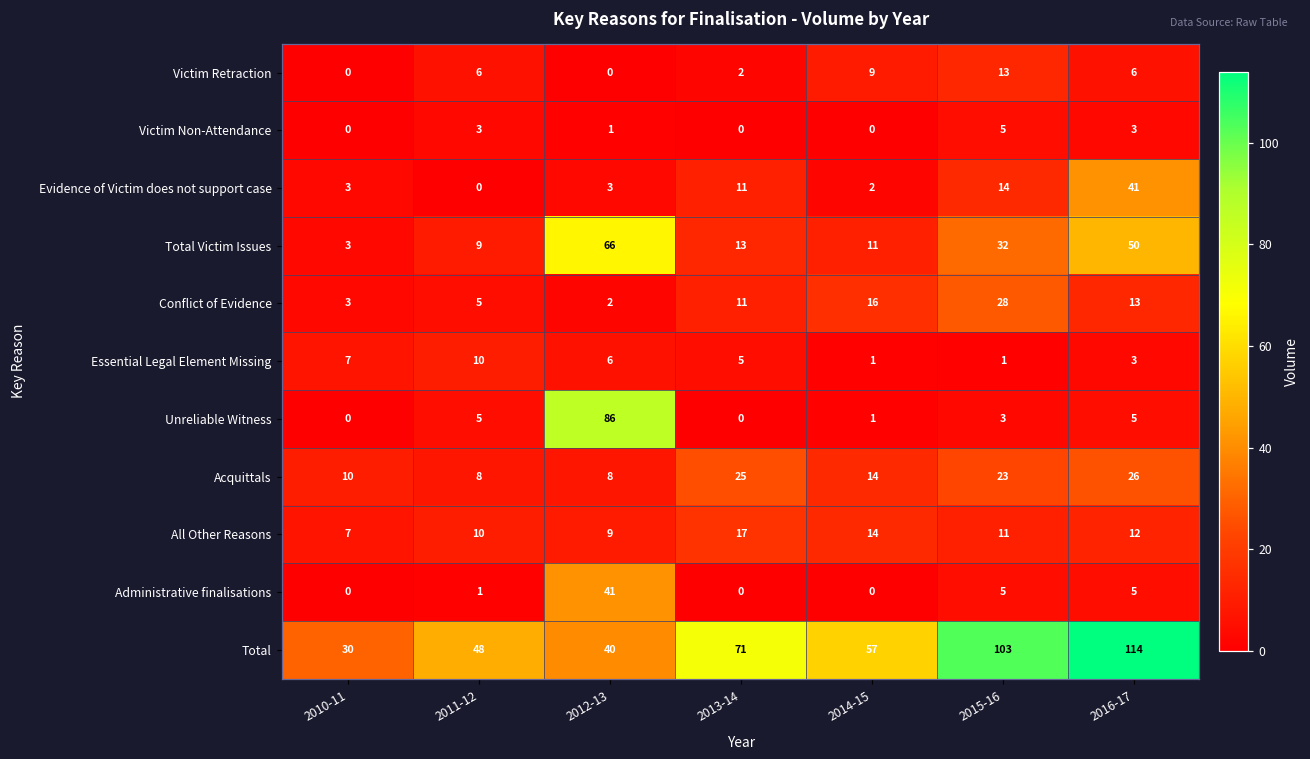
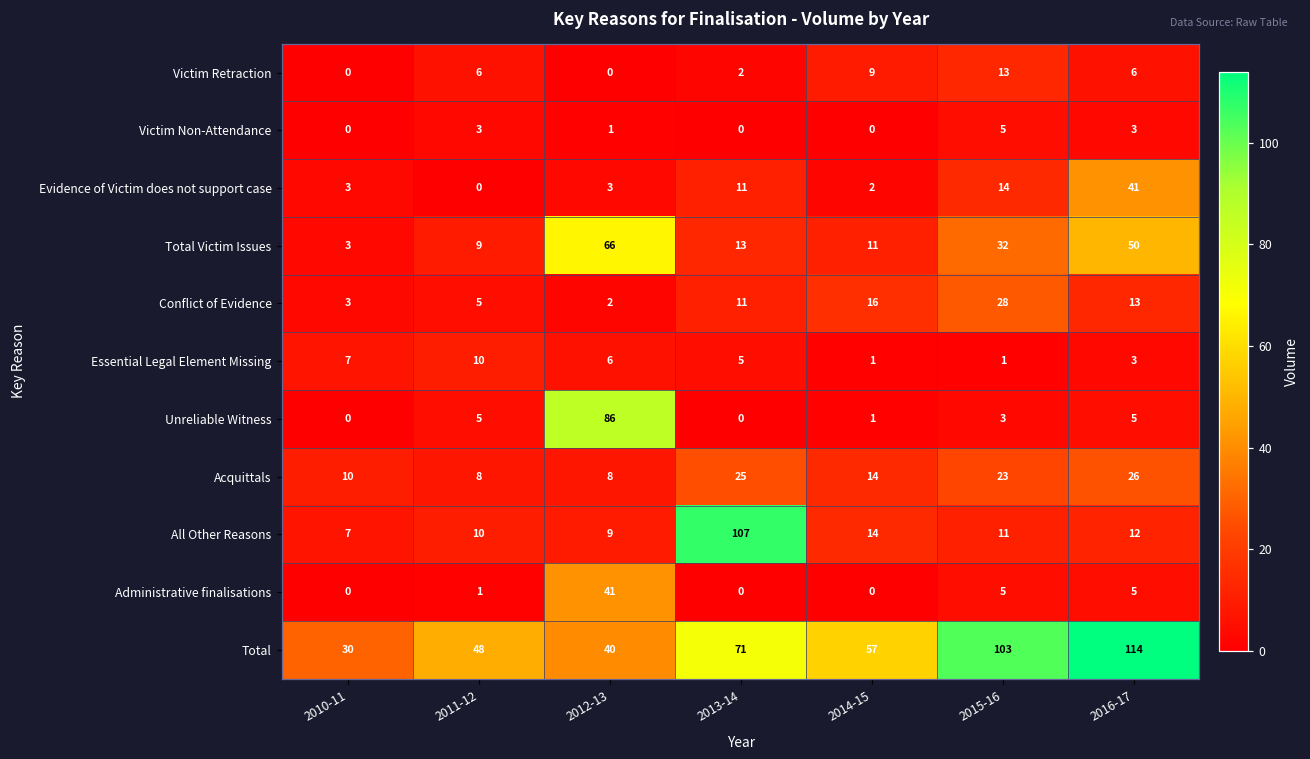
  {
    "Victim Retraction": {
      "2010-11": 0,
      "2011-12": 6,
      "2012-13": 0,
      "2013-14": 2,
      "2014-15": 9,
      "2015-16": 13,
      "2016-17": 6
    },
    "Victim Non-Attendance": {
      "2010-11": 0,
      "2011-12": 3,
      "2012-13": 1,
      "2013-14": 0,
      "2014-15": 0,
      "2015-16": 5,
      "2016-17": 3
    },
    "Evidence of Victim does not support case": {
      "2010-11": 3,
      "2011-12": 0,
      "2012-13": 3,
      "2013-14": 11,
      "2014-15": 2,
      "2015-16": 14,
      "2016-17": 41
    },
    "Total Victim Issues": {
      "2010-11": 3,
      "2011-12": 9,
      "2012-13": 66,
      "2013-14": 13,
      "2014-15": 11,
      "2015-16": 32,
      "2016-17": 50
    },
    "Conflict of Evidence": {
      "2010-11": 3,
      "2011-12": 5,
      "2012-13": 2,
      "2013-14": 11,
      "2014-15": 16,
      "2015-16": 28,
      "2016-17": 13
    },
    "Essential Legal Element Missing": {
      "2010-11": 7,
      "2011-12": 10,
      "2012-13": 6,
      "2013-14": 5,
      "2014-15": 1,
      "2015-16": 1,
      "2016-17": 3
    },
    "Unreliable Witness": {
      "2010-11": 0,
      "2011-12": 5,
      "2012-13": 86,
      "2013-14": 0,
      "2014-15": 1,
      "2015-16": 3,
      "2016-17": 5
    },
    "Acquittals": {
      "2010-11": 10,
      "2011-12": 8,
      "2012-13": 8,
      "2013-14": 25,
      "2014-15": 14,
      "2015-16": 23,
      "2016-17": 26
    },
    "All Other Reasons": {
      "2010-11": 7,
      "2011-12": 10,
      "2012-13": 9,
-     "2013-14": 17,
+     "2013-14": 107,
      "2014-15": 14,
      "2015-16": 11,
      "2016-17": 12
    },
    "Administrative finalisations": {
      "2010-11": 0,
      "2011-12": 1,
      "2012-13": 41,
      "2013-14": 0,
      "2014-15": 0,
      "2015-16": 5,
      "2016-17": 5
    },
    "Total": {
      "2010-11": 30,
      "2011-12": 48,
      "2012-13": 40,
      "2013-14": 71,
      "2014-15": 57,
      "2015-16": 103,
      "2016-17": 114
    }
  }
